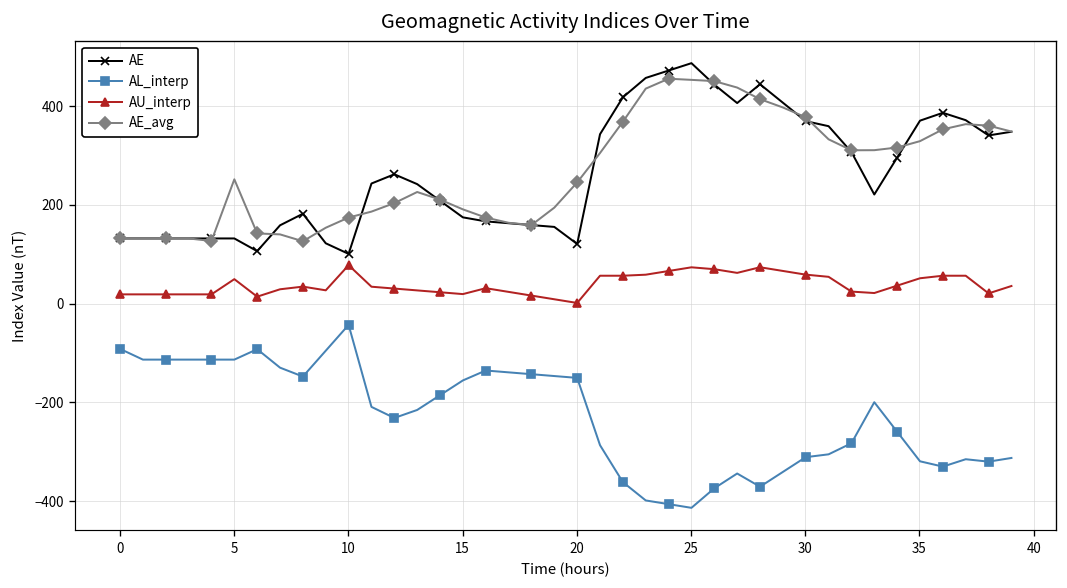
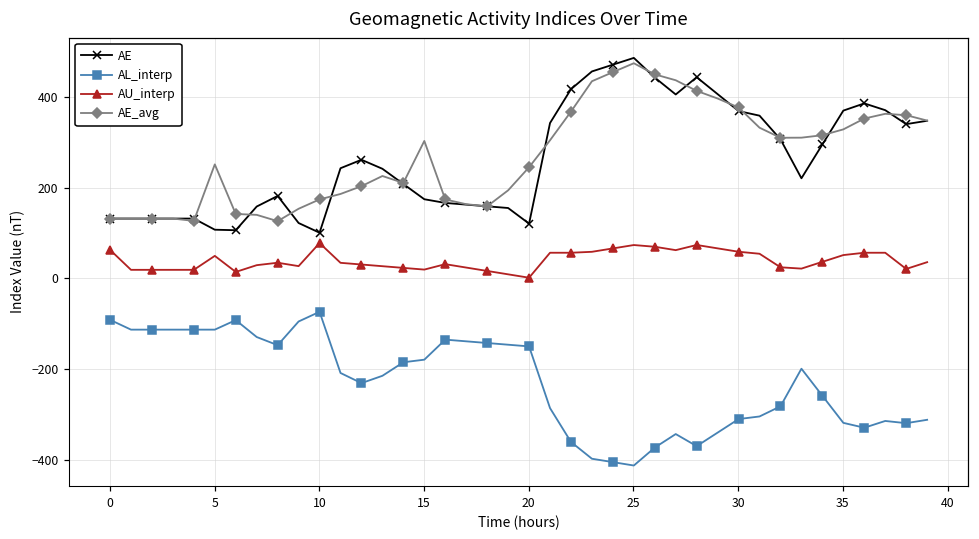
  {
    "AE": {
-     "5": 130,
+     "5": 110,
      "10": 100,
      "15": 170,
      "20": 120,
      "25": 490
    },
    "AL_interp": {
      "0": -90,
      "5": -110,
-     "10": -40,
-     "15": -160,
+     "10": -70,
+     "15": -180,
      "20": -150,
      "25": -410
    },
    "AU_interp": {
-     "0": 20,
+     "0": 60,
      "5": 50,
      "10": 80,
      "15": 20,
      "20": 0,
      "25": 70
    },
    "AE_avg": {
      "5": 250,
      "10": 170,
-     "15": 190,
+     "15": 300,
      "20": 250,
-     "25": 450
+     "25": 480
    }
  }
